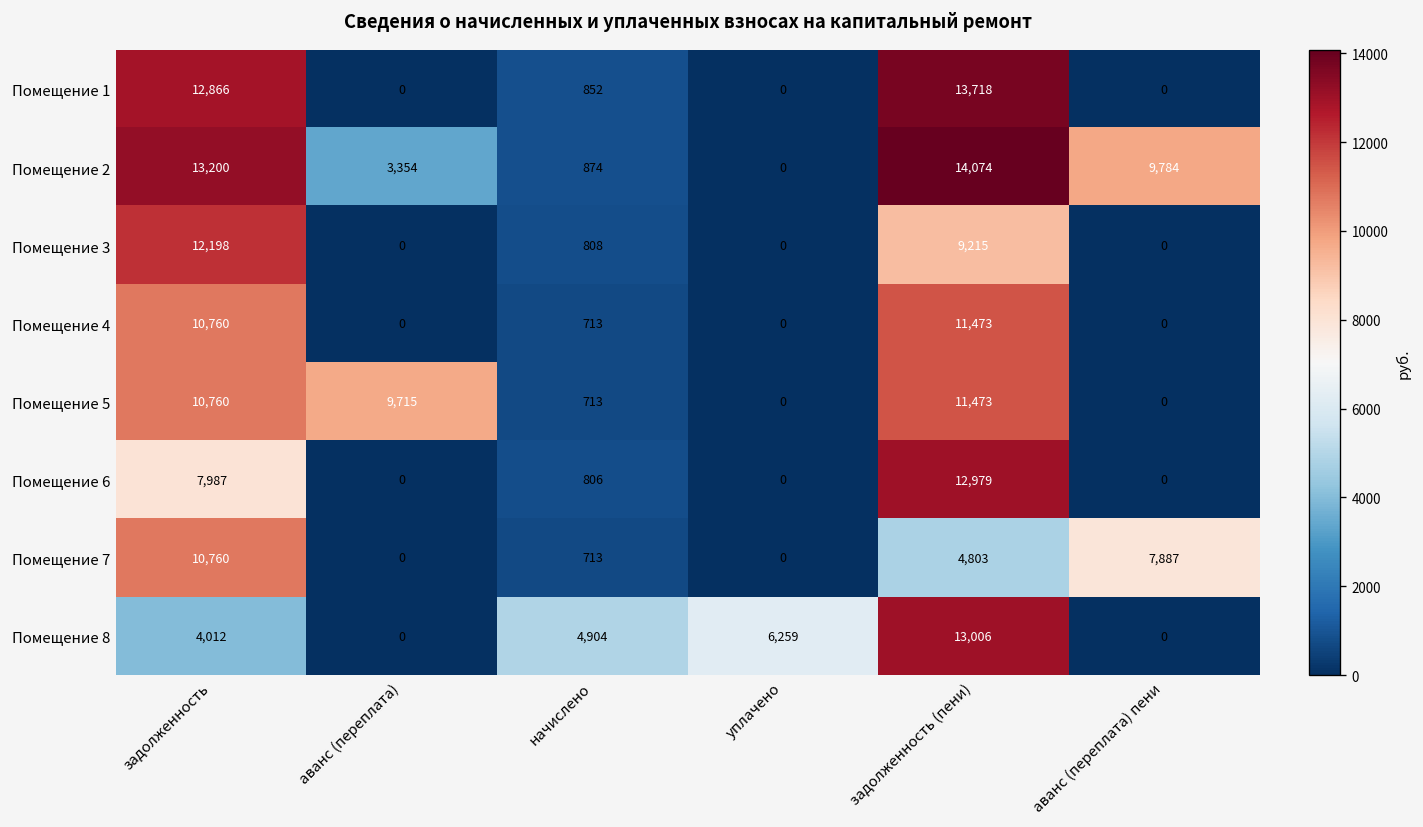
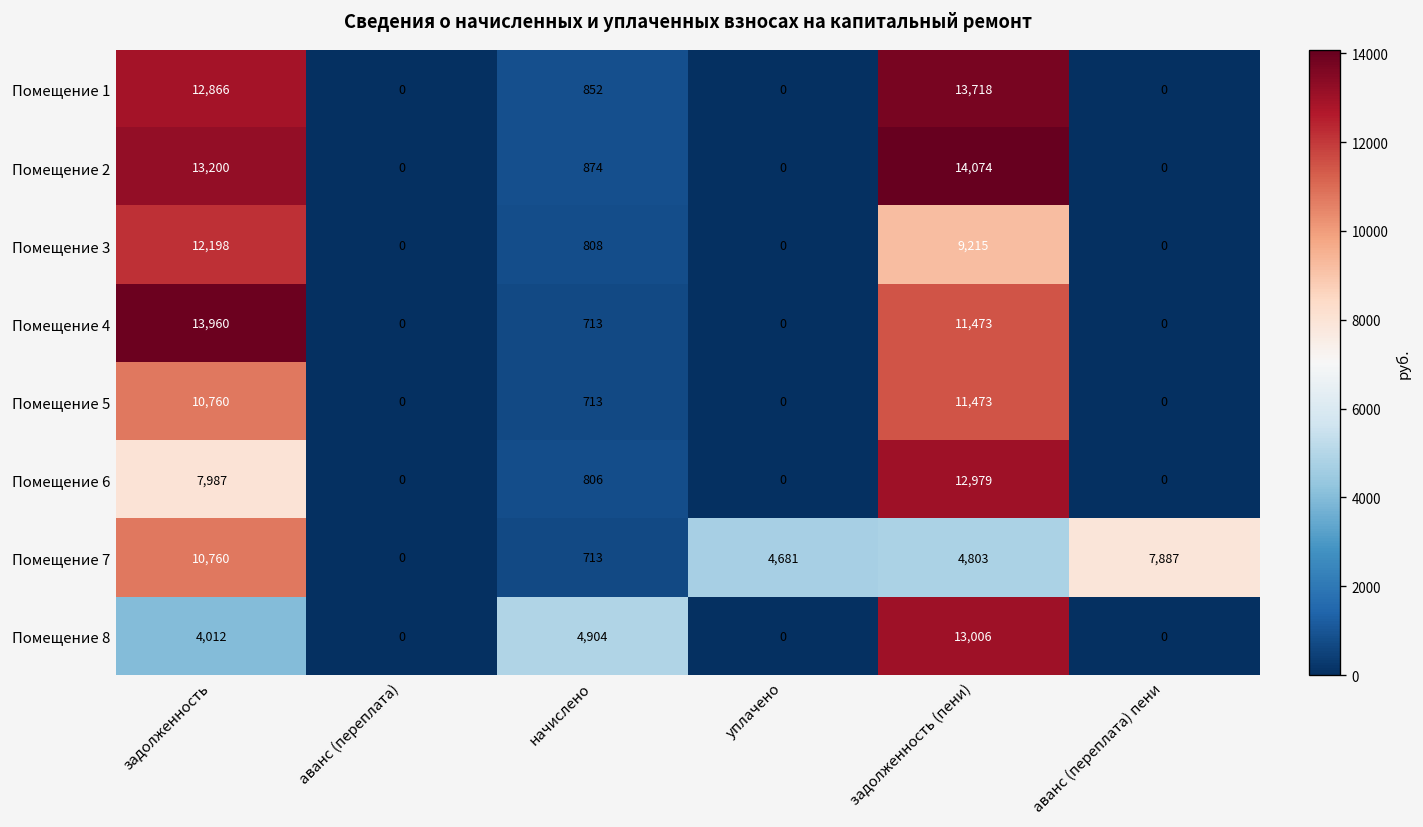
  {
    "Помещение 1": {
      "задолженность": "12,866",
      "аванс (переплата)": "0",
      "начислено": "852",
      "уплачено": "0",
      "задолженность (пени)": "13,718",
      "аванс (переплата) пени": "0"
    },
    "Помещение 2": {
      "задолженность": "13,200",
-     "аванс (переплата)": "3,354",
+     "аванс (переплата)": "0",
      "начислено": "874",
      "уплачено": "0",
      "задолженность (пени)": "14,074",
-     "аванс (переплата) пени": "9,784"
+     "аванс (переплата) пени": "0"
    },
    "Помещение 3": {
      "задолженность": "12,198",
      "аванс (переплата)": "0",
      "начислено": "808",
      "уплачено": "0",
      "задолженность (пени)": "9,215",
      "аванс (переплата) пени": "0"
    },
    "Помещение 4": {
-     "задолженность": "10,760",
+     "задолженность": "13,960",
      "аванс (переплата)": "0",
      "начислено": "713",
      "уплачено": "0",
      "задолженность (пени)": "11,473",
      "аванс (переплата) пени": "0"
    },
    "Помещение 5": {
      "задолженность": "10,760",
-     "аванс (переплата)": "9,715",
+     "аванс (переплата)": "0",
      "начислено": "713",
      "уплачено": "0",
      "задолженность (пени)": "11,473",
      "аванс (переплата) пени": "0"
    },
    "Помещение 6": {
      "задолженность": "7,987",
      "аванс (переплата)": "0",
      "начислено": "806",
      "уплачено": "0",
      "задолженность (пени)": "12,979",
      "аванс (переплата) пени": "0"
    },
    "Помещение 7": {
      "задолженность": "10,760",
      "аванс (переплата)": "0",
      "начислено": "713",
-     "уплачено": "0",
+     "уплачено": "4,681",
      "задолженность (пени)": "4,803",
      "аванс (переплата) пени": "7,887"
    },
    "Помещение 8": {
      "задолженность": "4,012",
      "аванс (переплата)": "0",
      "начислено": "4,904",
-     "уплачено": "6,259",
+     "уплачено": "0",
      "задолженность (пени)": "13,006",
      "аванс (переплата) пени": "0"
    }
  }
